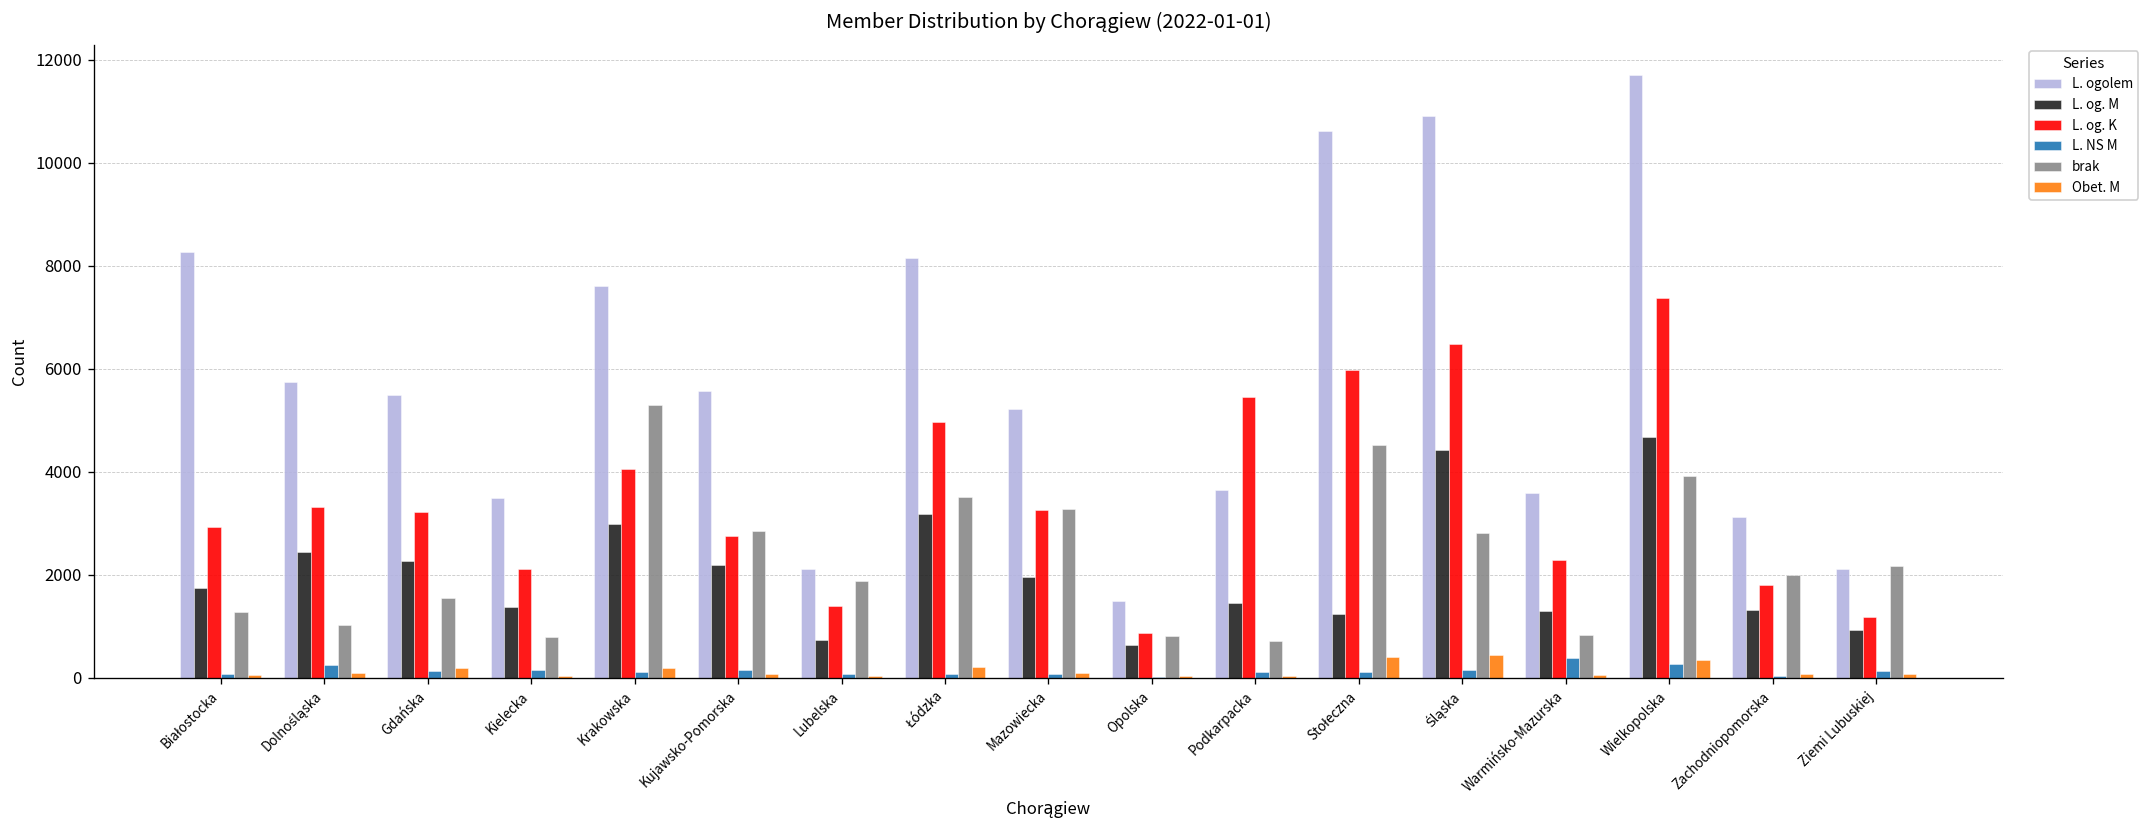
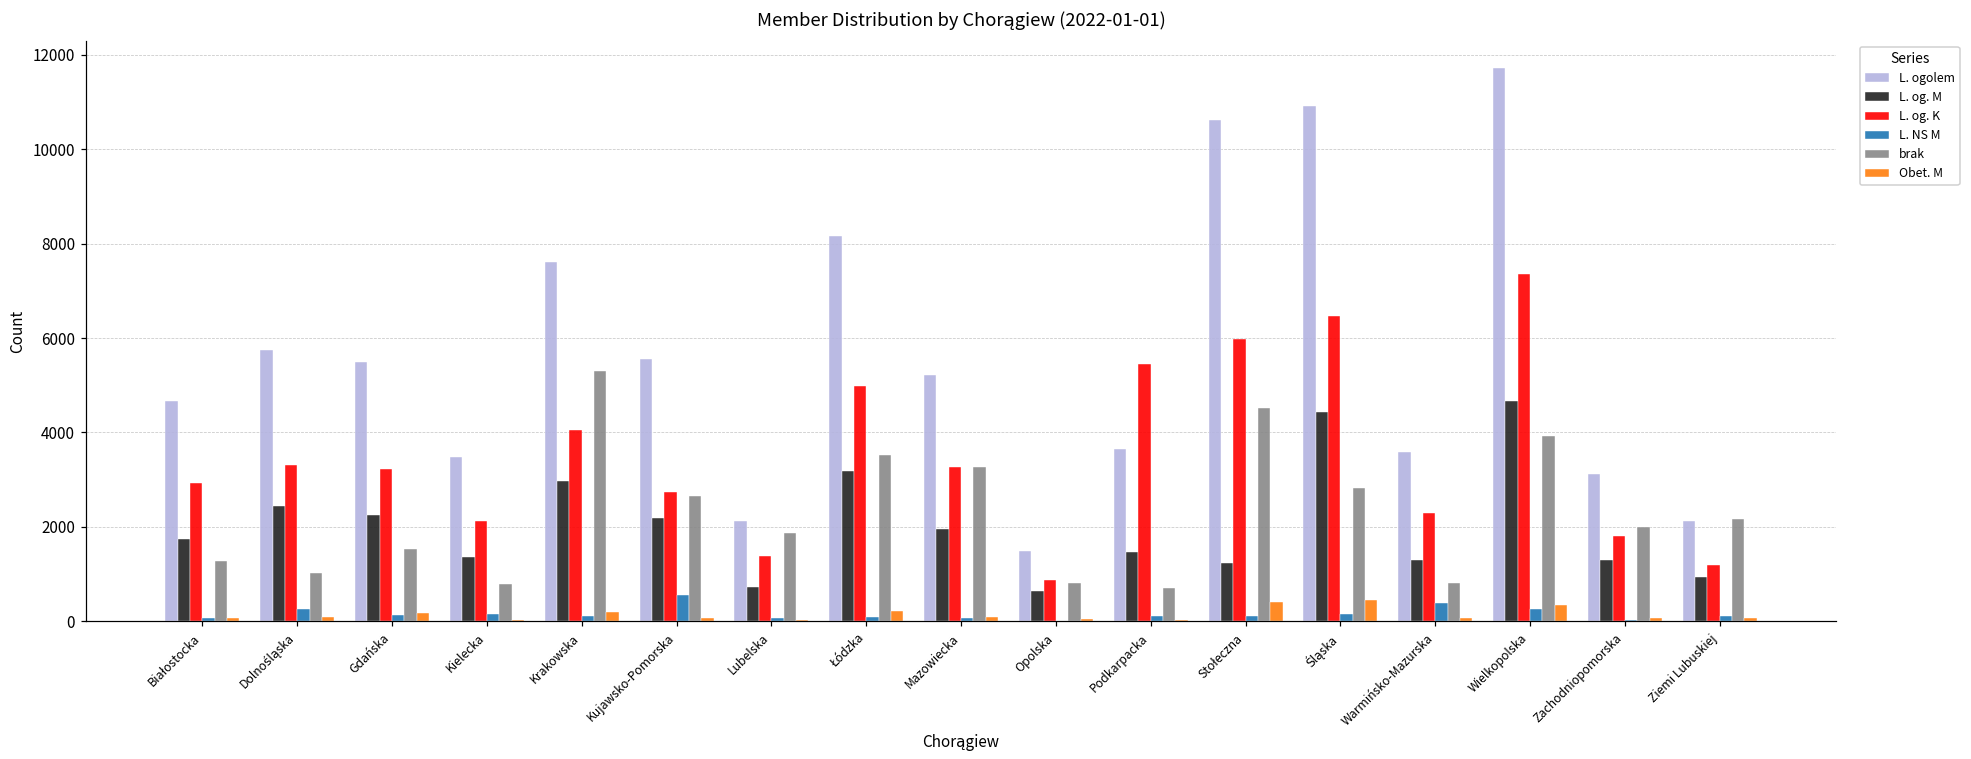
  {
    "L. ogolem": {
-     "Białostocka": 8300,
+     "Białostocka": 4700,
      "Dolnośląska": 5800,
      "Gdańska": 5500,
      "Kielecka": 3500,
      "Krakowska": 7600,
      "Kujawsko-Pomorska": 5600,
      "Lubelska": 2100,
      "Łódzka": 8200,
      "Mazowiecka": 5200,
      "Opolska": 1500,
      "Podkarpacka": 3700,
      "Stołeczna": 10600,
      "Śląska": 10900,
      "Warmińsko-Mazurska": 3600,
      "Wielkopolska": 11700,
      "Zachodniopomorska": 3100,
      "Ziemi Lubuskiej": 2100
    },
    "L. og. M": {
      "Białostocka": 1700,
      "Dolnośląska": 2400,
      "Gdańska": 2300,
      "Kielecka": 1400,
      "Krakowska": 3000,
      "Kujawsko-Pomorska": 2200,
      "Lubelska": 700,
      "Łódzka": 3200,
      "Mazowiecka": 2000,
      "Opolska": 600,
      "Podkarpacka": 1500,
      "Stołeczna": 1200,
      "Śląska": 4400,
      "Warmińsko-Mazurska": 1300,
      "Wielkopolska": 4700,
      "Zachodniopomorska": 1300,
      "Ziemi Lubuskiej": 900
    },
    "L. og. K": {
      "Białostocka": 2900,
      "Dolnośląska": 3300,
      "Gdańska": 3200,
      "Kielecka": 2100,
      "Krakowska": 4100,
      "Kujawsko-Pomorska": 2700,
      "Lubelska": 1400,
      "Łódzka": 5000,
      "Mazowiecka": 3300,
      "Opolska": 900,
      "Podkarpacka": 5500,
      "Stołeczna": 6000,
      "Śląska": 6500,
      "Warmińsko-Mazurska": 2300,
      "Wielkopolska": 7400,
      "Zachodniopomorska": 1800,
      "Ziemi Lubuskiej": 1200
    },
    "L. NS M": {
      "Białostocka": 100,
      "Dolnośląska": 300,
      "Gdańska": 100,
      "Kielecka": 200,
      "Krakowska": 100,
-     "Kujawsko-Pomorska": 200,
+     "Kujawsko-Pomorska": 600,
      "Lubelska": 100,
      "Łódzka": 100,
      "Mazowiecka": 100,
      "Podkarpacka": 100,
      "Stołeczna": 100,
      "Śląska": 100,
      "Warmińsko-Mazurska": 400,
      "Wielkopolska": 300,
      "Ziemi Lubuskiej": 100
    },
    "brak": {
      "Białostocka": 1300,
      "Dolnośląska": 1000,
      "Gdańska": 1500,
      "Kielecka": 800,
      "Krakowska": 5300,
-     "Kujawsko-Pomorska": 2800,
+     "Kujawsko-Pomorska": 2700,
      "Lubelska": 1900,
      "Łódzka": 3500,
      "Mazowiecka": 3300,
      "Opolska": 800,
      "Podkarpacka": 700,
      "Stołeczna": 4500,
      "Śląska": 2800,
      "Warmińsko-Mazurska": 800,
      "Wielkopolska": 3900,
      "Zachodniopomorska": 2000,
      "Ziemi Lubuskiej": 2200
    },
    "Obet. M": {
      "Białostocka": 100,
      "Dolnośląska": 100,
      "Gdańska": 200,
      "Krakowska": 200,
      "Kujawsko-Pomorska": 100,
      "Łódzka": 200,
      "Mazowiecka": 100,
      "Stołeczna": 400,
      "Śląska": 400,
      "Warmińsko-Mazurska": 100,
      "Wielkopolska": 300,
      "Zachodniopomorska": 100,
      "Ziemi Lubuskiej": 100
    }
  }
